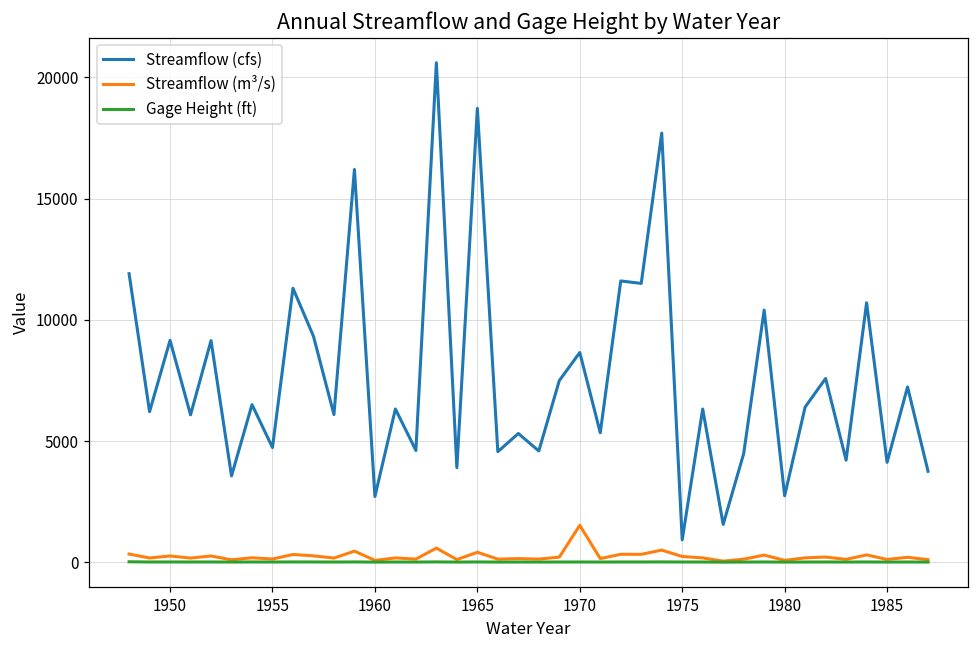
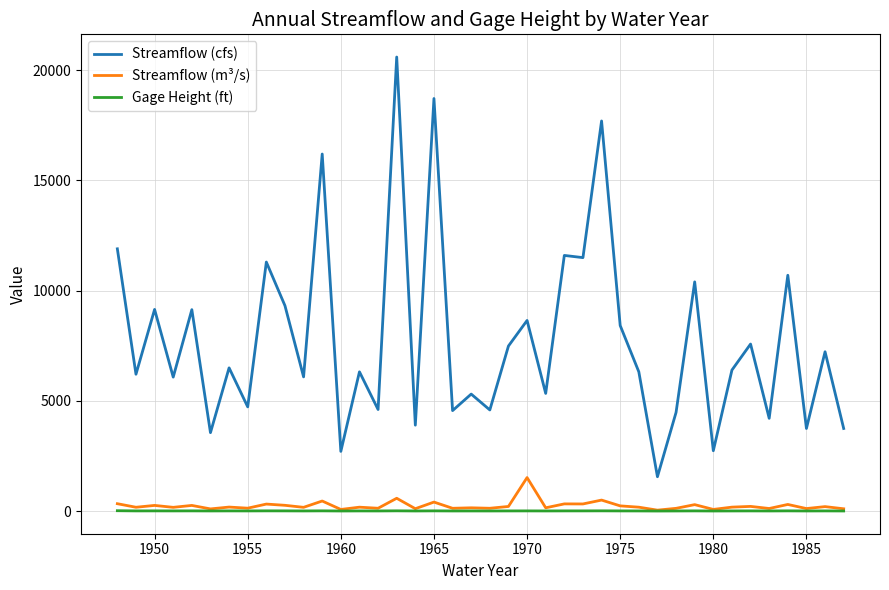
  {
    "Streamflow (cfs)": {
      "1950": 9200,
      "1955": 4700,
      "1960": 2700,
      "1965": 18700,
      "1970": 8700,
-     "1975": 900,
+     "1975": 8400,
      "1980": 2700,
-     "1985": 4100
+     "1985": 3700
    },
    "Streamflow (m³/s)": {
      "1950": 300,
      "1955": 100,
      "1965": 400,
      "1970": 1500,
      "1975": 200
    },
    "Gage Height (ft)": {
      "1950": 0,
      "1955": 0,
      "1965": 0,
      "1970": 0,
      "1975": 0
    }
  }
